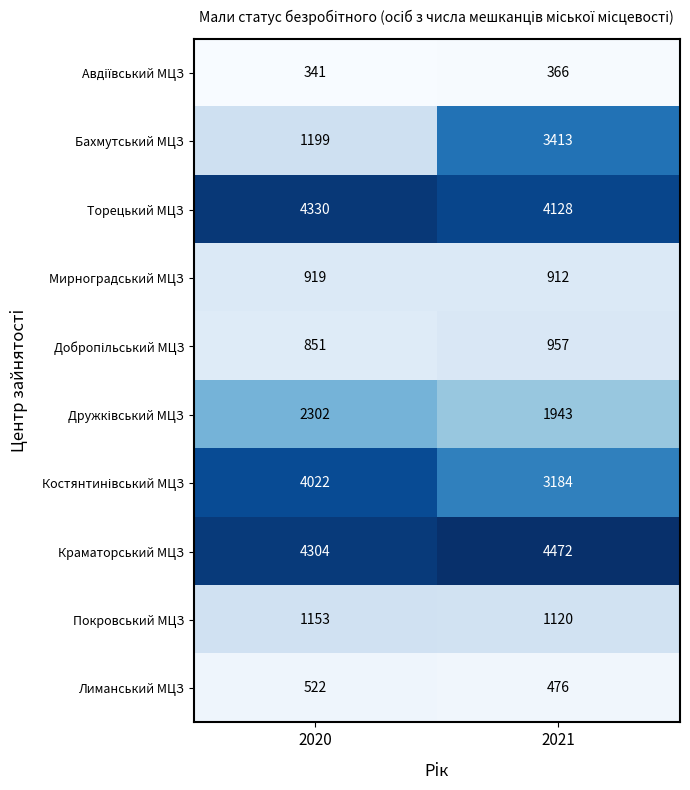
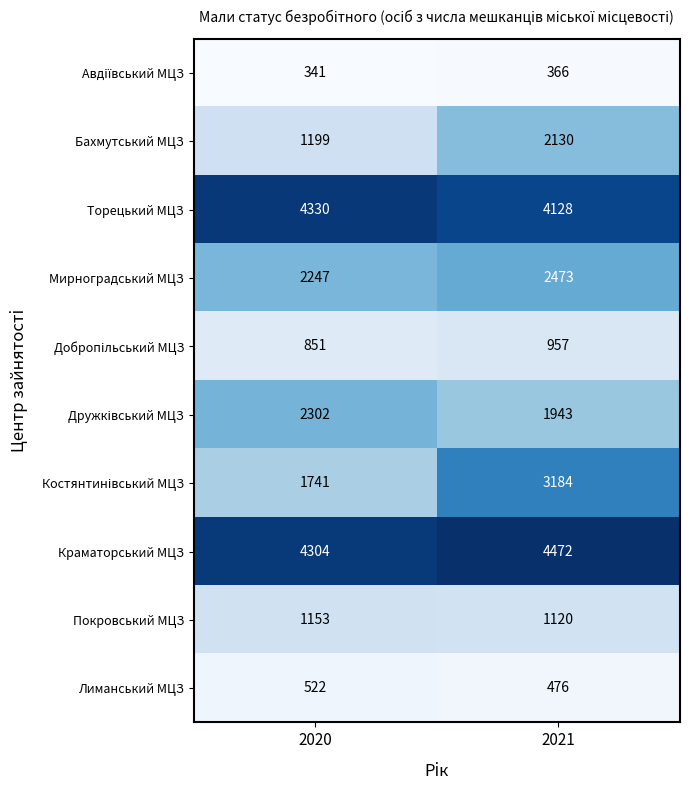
  {
    "Авдіївський МЦЗ": {
      "2020": 341,
      "2021": 366
    },
    "Бахмутський МЦЗ": {
      "2020": 1199,
-     "2021": 3413
+     "2021": 2130
    },
    "Торецький МЦЗ": {
      "2020": 4330,
      "2021": 4128
    },
    "Мирноградський МЦЗ": {
-     "2020": 919,
-     "2021": 912
+     "2020": 2247,
+     "2021": 2473
    },
    "Добропільський МЦЗ": {
      "2020": 851,
      "2021": 957
    },
    "Дружківський МЦЗ": {
      "2020": 2302,
      "2021": 1943
    },
    "Костянтинівський МЦЗ": {
-     "2020": 4022,
+     "2020": 1741,
      "2021": 3184
    },
    "Краматорський МЦЗ": {
      "2020": 4304,
      "2021": 4472
    },
    "Покровський МЦЗ": {
      "2020": 1153,
      "2021": 1120
    },
    "Лиманський МЦЗ": {
      "2020": 522,
      "2021": 476
    }
  }
